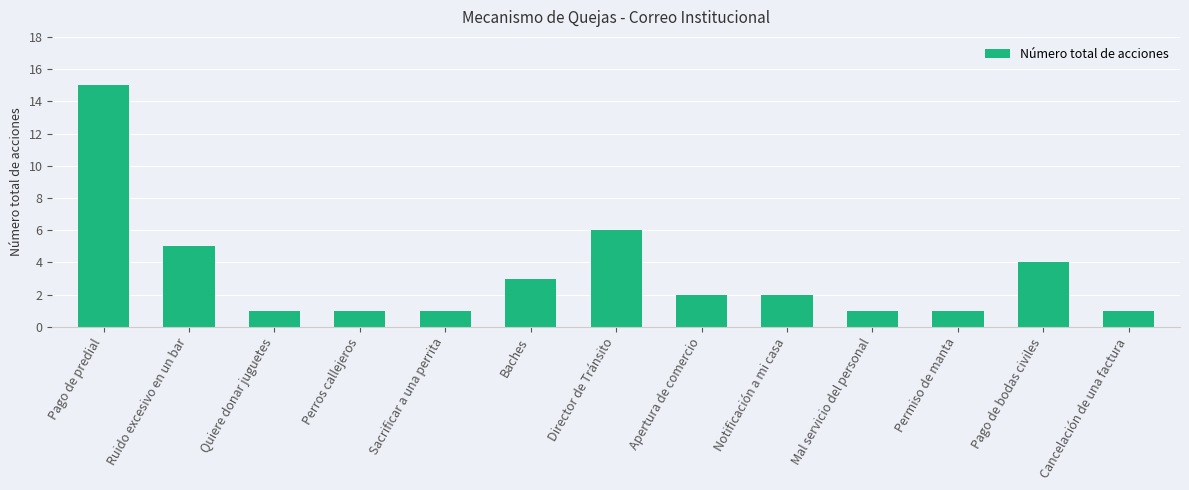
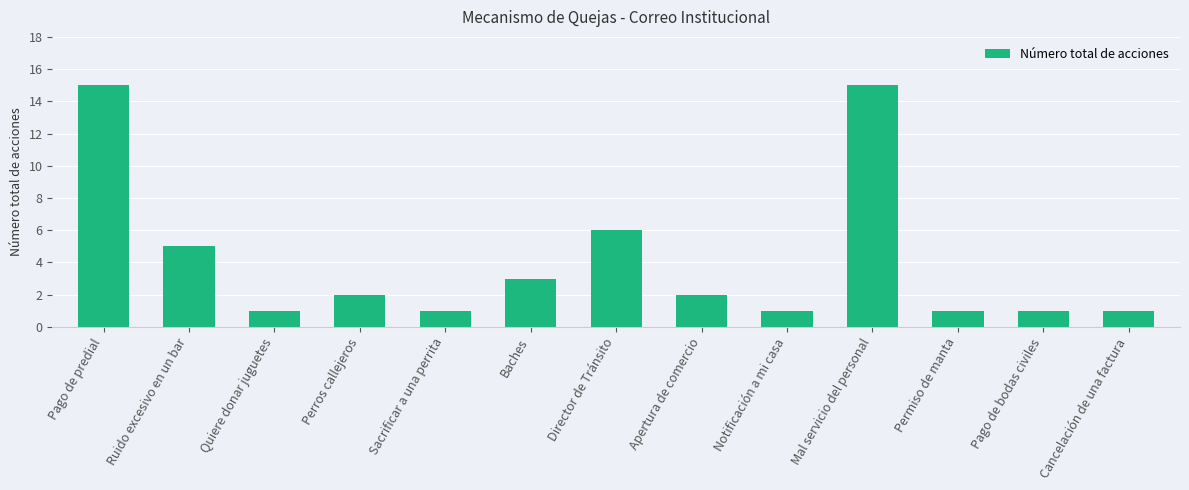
  {
    "Pago de predial": 15,
    "Ruido excesivo en un bar": 5,
    "Quiere donar juguetes": 1,
-   "Perros callejeros": 1,
+   "Perros callejeros": 2,
    "Sacrificar a una perrita": 1,
    "Baches": 3,
    "Director de Tránsito": 6,
    "Apertura de comercio": 2,
-   "Notificación a mi casa": 2,
-   "Mal servicio del personal": 1,
+   "Notificación a mi casa": 1,
+   "Mal servicio del personal": 15,
    "Permiso de manta": 1,
-   "Pago de bodas civiles": 4,
+   "Pago de bodas civiles": 1,
    "Cancelación de una factura": 1
  }
